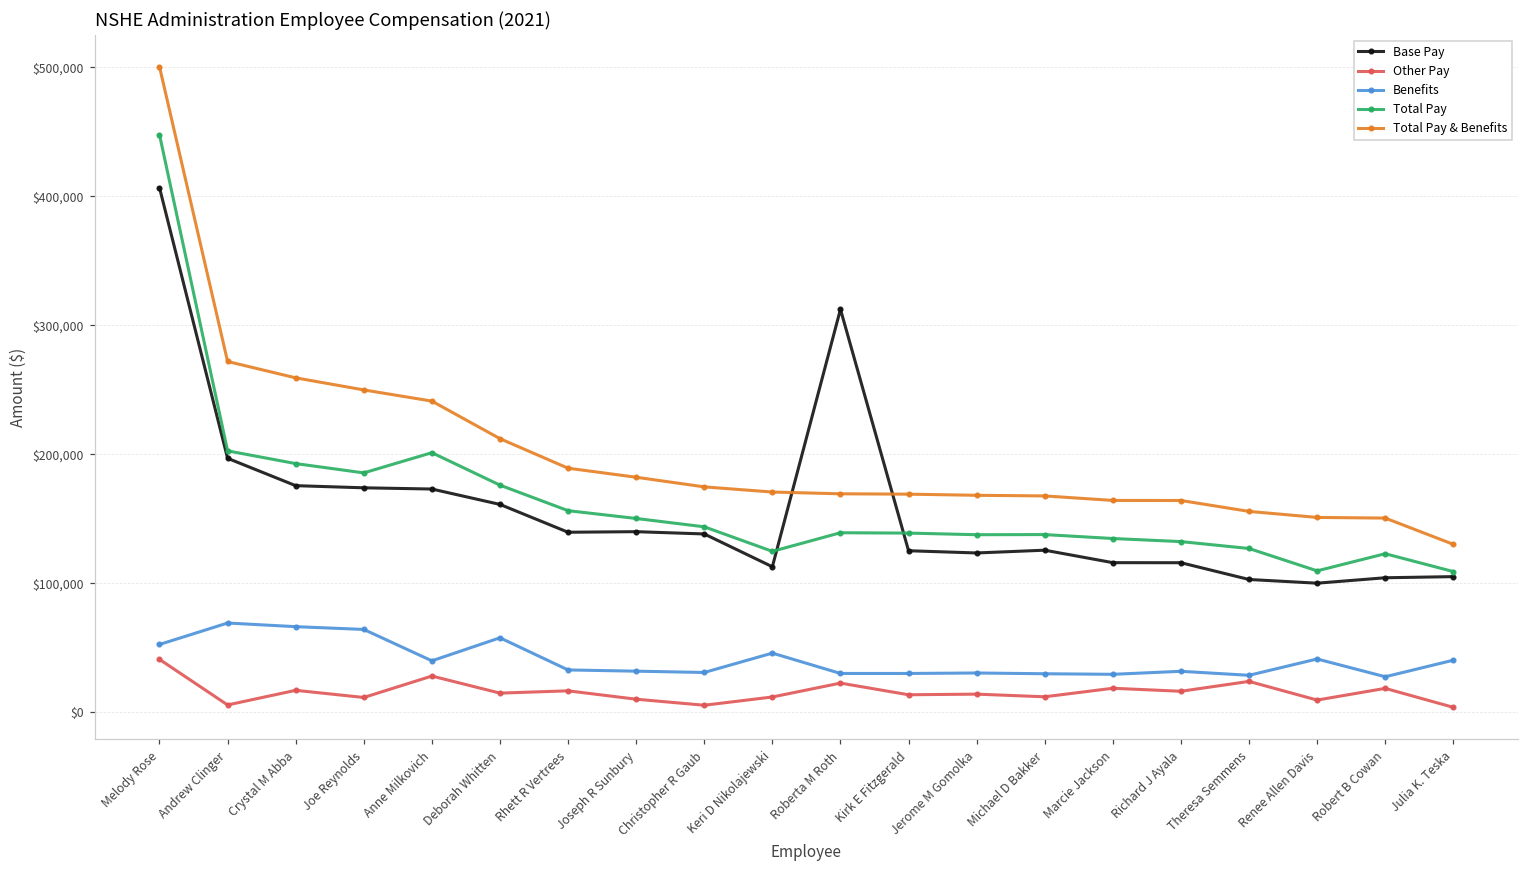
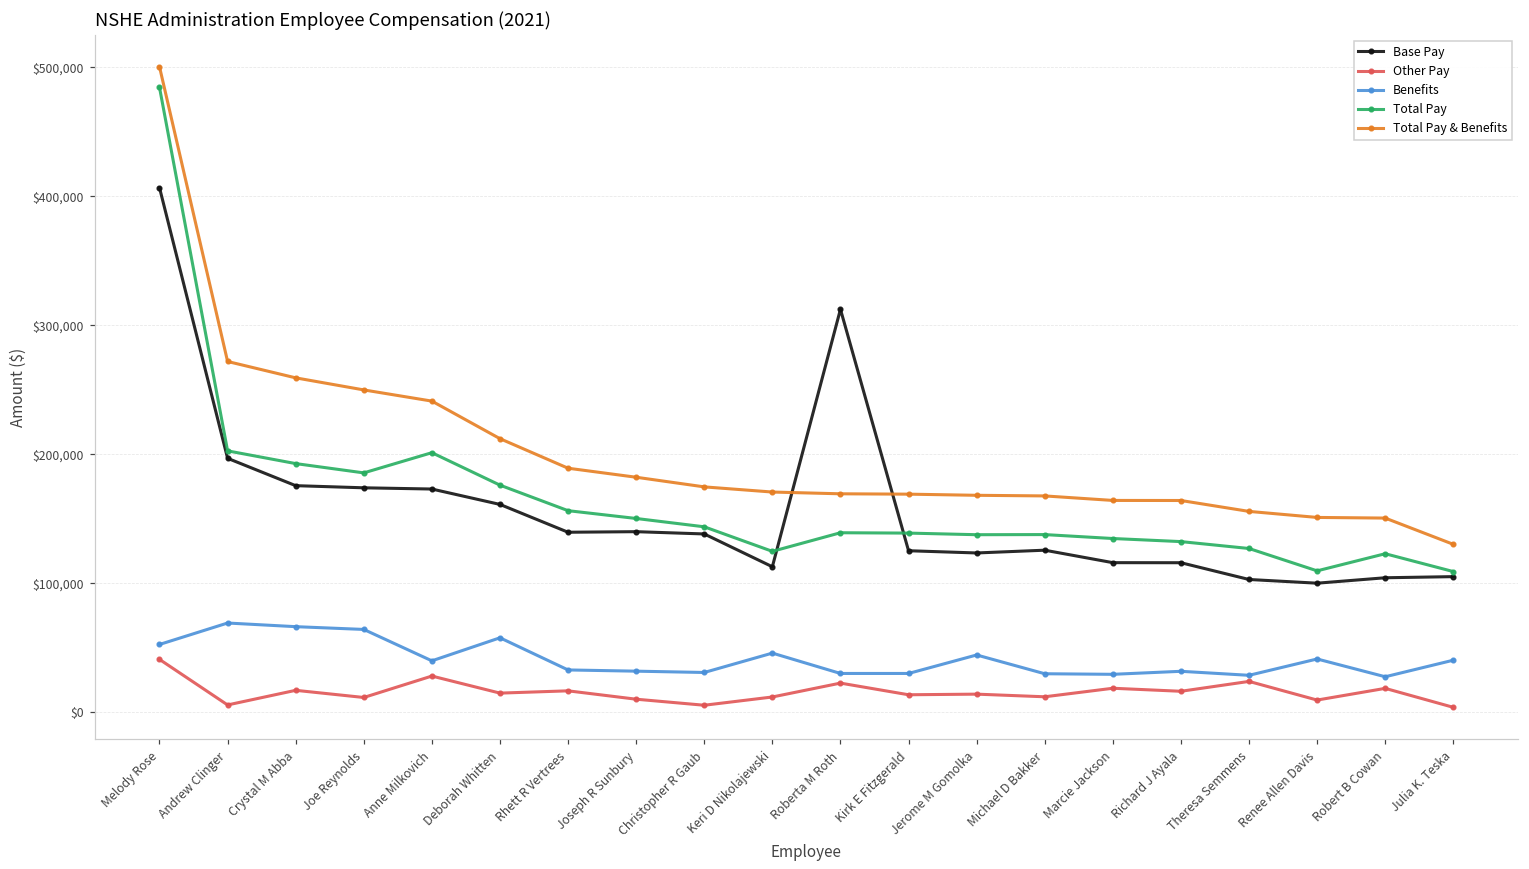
  {
    "Base Pay": {
      "Melody Rose": "$407,000",
      "Andrew Clinger": "$197,000",
      "Crystal M Abba": "$176,000",
      "Joe Reynolds": "$174,000",
      "Anne Milkovich": "$173,000",
      "Deborah Whitten": "$161,000",
      "Rhett R Vertrees": "$140,000",
      "Joseph R Sunbury": "$140,000",
      "Christopher R Gaub": "$138,000",
      "Keri D Nikolajewski": "$113,000",
      "Roberta M Roth": "$312,000",
      "Kirk E Fitzgerald": "$125,000",
      "Jerome M Gomolka": "$124,000",
      "Michael D Bakker": "$126,000",
      "Marcie Jackson": "$116,000",
      "Richard J Ayala": "$116,000",
      "Theresa Semmens": "$103,000",
      "Renee Allen Davis": "$100,000",
      "Robert B Cowan": "$104,000",
      "Julia K. Teska": "$105,000"
    },
    "Other Pay": {
      "Melody Rose": "$41,000",
      "Andrew Clinger": "$6,000",
      "Crystal M Abba": "$17,000",
      "Joe Reynolds": "$12,000",
      "Anne Milkovich": "$28,000",
      "Deborah Whitten": "$15,000",
      "Rhett R Vertrees": "$17,000",
      "Joseph R Sunbury": "$10,000",
      "Christopher R Gaub": "$6,000",
      "Keri D Nikolajewski": "$12,000",
      "Roberta M Roth": "$23,000",
      "Kirk E Fitzgerald": "$14,000",
      "Jerome M Gomolka": "$14,000",
      "Michael D Bakker": "$12,000",
      "Marcie Jackson": "$19,000",
      "Richard J Ayala": "$16,000",
      "Theresa Semmens": "$24,000",
      "Renee Allen Davis": "$10,000",
      "Robert B Cowan": "$19,000",
      "Julia K. Teska": "$4,000"
    },
    "Benefits": {
      "Melody Rose": "$53,000",
      "Andrew Clinger": "$69,000",
      "Crystal M Abba": "$66,000",
      "Joe Reynolds": "$64,000",
      "Anne Milkovich": "$40,000",
      "Deborah Whitten": "$58,000",
      "Rhett R Vertrees": "$33,000",
      "Joseph R Sunbury": "$32,000",
      "Christopher R Gaub": "$31,000",
      "Keri D Nikolajewski": "$46,000",
      "Roberta M Roth": "$30,000",
      "Kirk E Fitzgerald": "$30,000",
-     "Jerome M Gomolka": "$31,000",
+     "Jerome M Gomolka": "$45,000",
      "Michael D Bakker": "$30,000",
      "Marcie Jackson": "$30,000",
      "Richard J Ayala": "$32,000",
      "Theresa Semmens": "$29,000",
      "Renee Allen Davis": "$41,000",
      "Robert B Cowan": "$28,000",
      "Julia K. Teska": "$40,000"
    },
    "Total Pay": {
-     "Melody Rose": "$448,000",
+     "Melody Rose": "$484,000",
      "Andrew Clinger": "$203,000",
      "Crystal M Abba": "$193,000",
      "Joe Reynolds": "$186,000",
      "Anne Milkovich": "$201,000",
      "Deborah Whitten": "$176,000",
      "Rhett R Vertrees": "$156,000",
      "Joseph R Sunbury": "$150,000",
      "Christopher R Gaub": "$144,000",
      "Keri D Nikolajewski": "$125,000",
      "Roberta M Roth": "$139,000",
      "Kirk E Fitzgerald": "$139,000",
      "Jerome M Gomolka": "$138,000",
      "Michael D Bakker": "$138,000",
      "Marcie Jackson": "$135,000",
      "Richard J Ayala": "$132,000",
      "Theresa Semmens": "$127,000",
      "Renee Allen Davis": "$110,000",
      "Robert B Cowan": "$123,000",
      "Julia K. Teska": "$109,000"
    },
    "Total Pay & Benefits": {
      "Melody Rose": "$500,000",
      "Andrew Clinger": "$272,000",
      "Crystal M Abba": "$259,000",
      "Joe Reynolds": "$250,000",
      "Anne Milkovich": "$241,000",
      "Deborah Whitten": "$212,000",
      "Rhett R Vertrees": "$189,000",
      "Joseph R Sunbury": "$182,000",
      "Christopher R Gaub": "$175,000",
      "Keri D Nikolajewski": "$171,000",
      "Roberta M Roth": "$169,000",
      "Kirk E Fitzgerald": "$169,000",
      "Jerome M Gomolka": "$168,000",
      "Michael D Bakker": "$168,000",
      "Marcie Jackson": "$164,000",
      "Richard J Ayala": "$164,000",
      "Theresa Semmens": "$156,000",
      "Renee Allen Davis": "$151,000",
      "Robert B Cowan": "$151,000",
      "Julia K. Teska": "$130,000"
    }
  }
